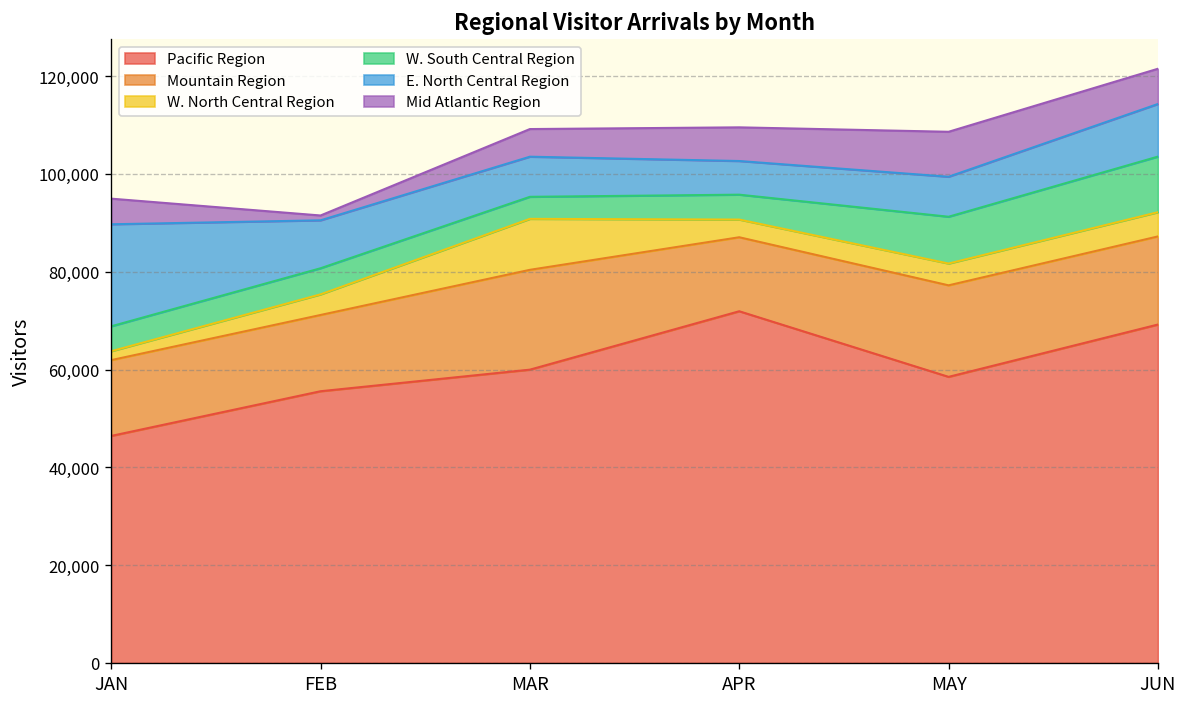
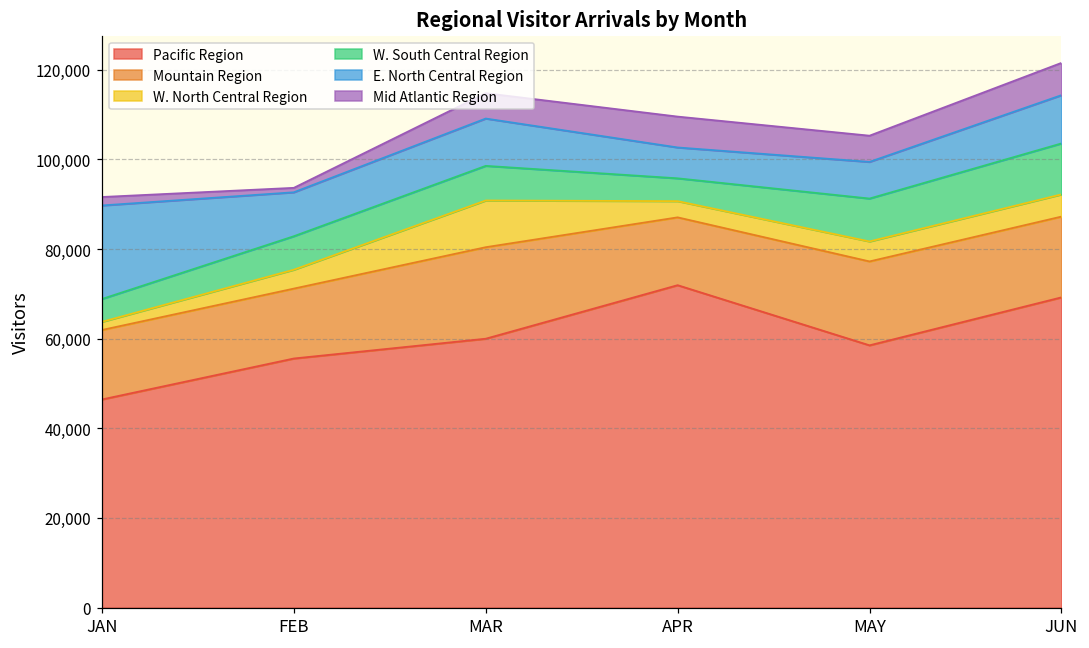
  {
    "W. North Central Region": {
      "JAN": "2,000",
      "FEB": "4,000",
      "MAR": "10,000",
      "APR": "4,000",
      "MAY": "4,000",
      "JUN": "5,000"
    },
    "W. South Central Region": {
      "JAN": "5,000",
-     "FEB": "5,000",
-     "MAR": "5,000",
+     "FEB": "7,000",
+     "MAR": "8,000",
      "APR": "5,000",
      "MAY": "10,000",
      "JUN": "11,000"
    },
    "E. North Central Region": {
      "JAN": "21,000",
      "FEB": "10,000",
-     "MAR": "8,000",
+     "MAR": "11,000",
      "APR": "7,000",
      "MAY": "8,000",
      "JUN": "11,000"
    },
    "Mid Atlantic Region": {
-     "JAN": "5,000",
+     "JAN": "2,000",
      "FEB": "1,000",
      "APR": "7,000",
-     "MAY": "9,000",
+     "MAY": "6,000",
      "JUN": "7,000"
    }
  }
